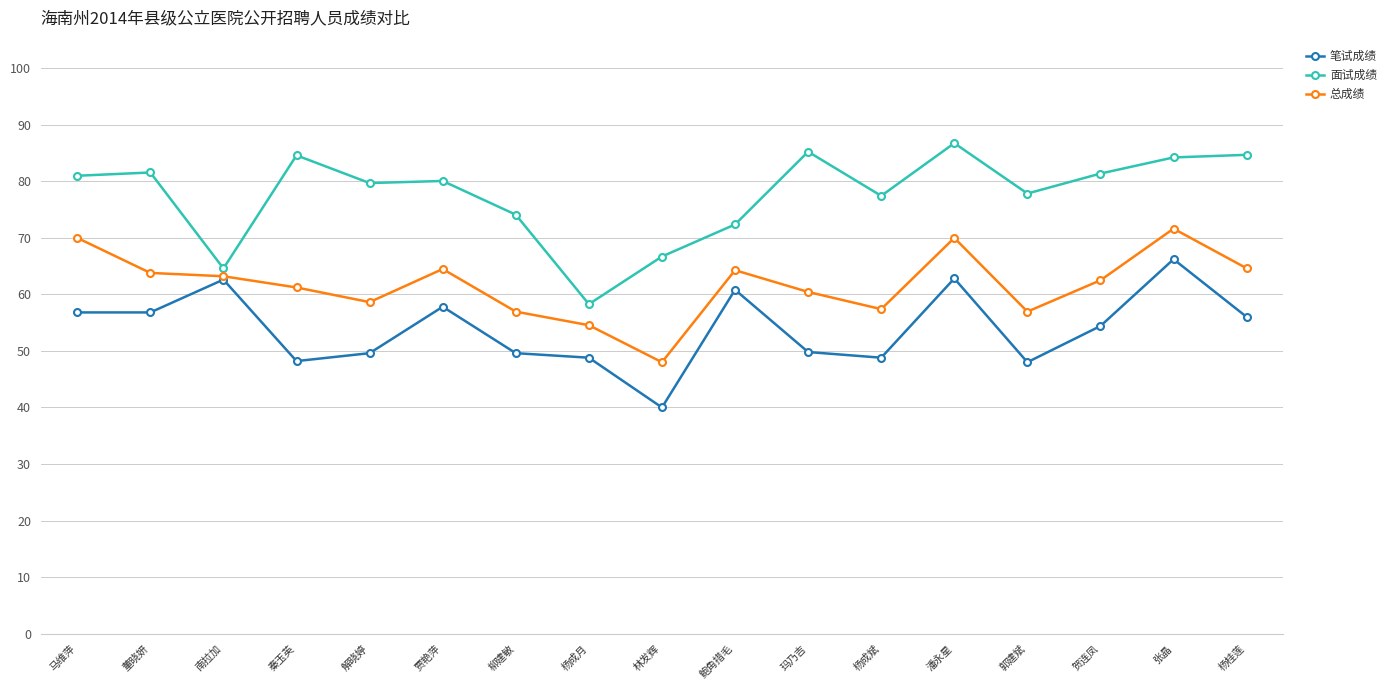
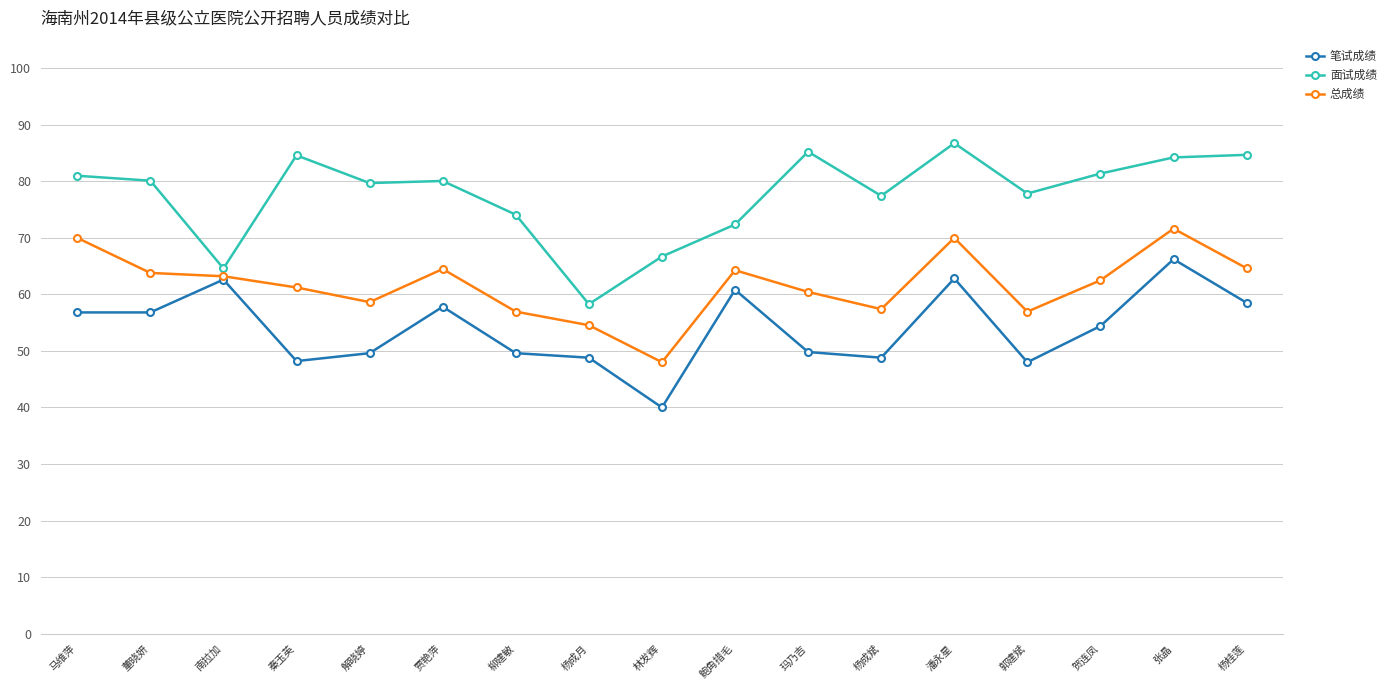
  {
    "笔试成绩": {
      "马维萍": 57,
      "董晓妍": 57,
      "南拉加": 63,
      "秦玉英": 48,
      "解晓婷": 50,
      "贾艳萍": 58,
      "柳建敏": 50,
      "杨成月": 49,
      "林发辉": 40,
      "鲍角措毛": 61,
      "玛乃吉": 50,
      "杨成斌": 49,
      "潘永星": 63,
      "郭建斌": 48,
      "贺连凤": 54,
      "张晶": 66,
-     "杨桂莲": 56
+     "杨桂莲": 59
    },
    "面试成绩": {
      "马维萍": 81,
-     "董晓妍": 82,
+     "董晓妍": 80,
      "南拉加": 65,
      "秦玉英": 85,
      "解晓婷": 80,
      "贾艳萍": 80,
      "柳建敏": 74,
      "杨成月": 58,
      "林发辉": 67,
      "鲍角措毛": 72,
      "玛乃吉": 85,
      "杨成斌": 77,
      "潘永星": 87,
      "郭建斌": 78,
      "贺连凤": 81,
      "张晶": 84,
      "杨桂莲": 85
    },
    "总成绩": {
      "马维萍": 70,
      "董晓妍": 64,
      "南拉加": 63,
      "秦玉英": 61,
      "解晓婷": 59,
      "贾艳萍": 64,
      "柳建敏": 57,
      "杨成月": 55,
      "林发辉": 48,
      "鲍角措毛": 64,
      "玛乃吉": 60,
      "杨成斌": 57,
      "潘永星": 70,
      "郭建斌": 57,
      "贺连凤": 62,
      "张晶": 72,
      "杨桂莲": 65
    }
  }
